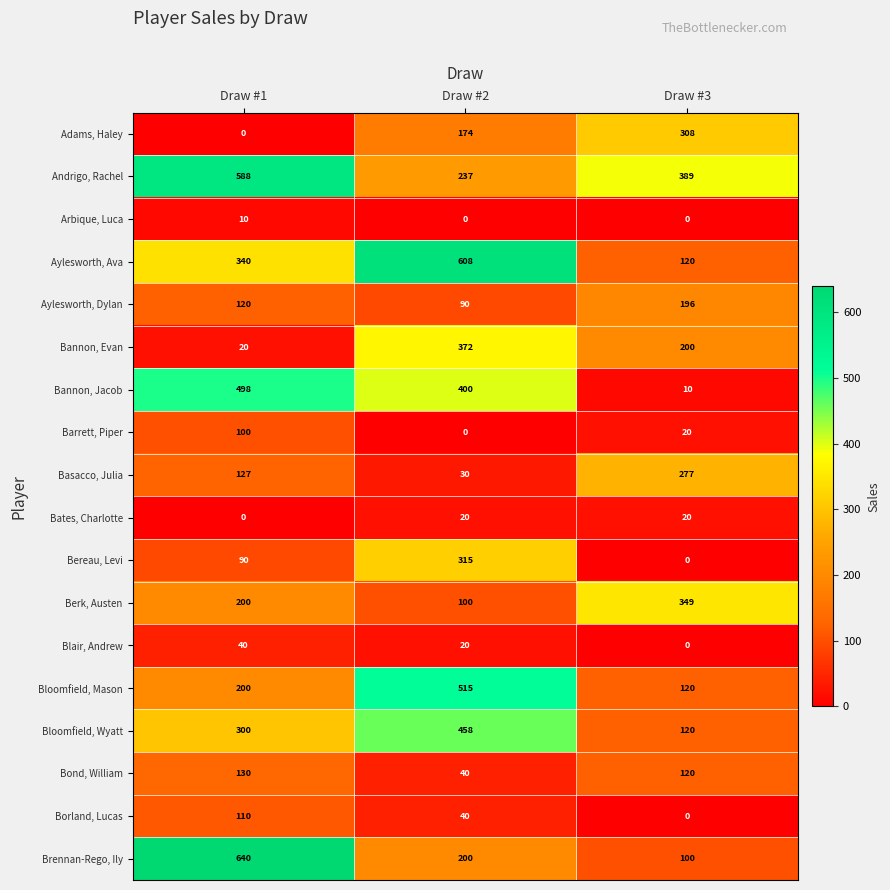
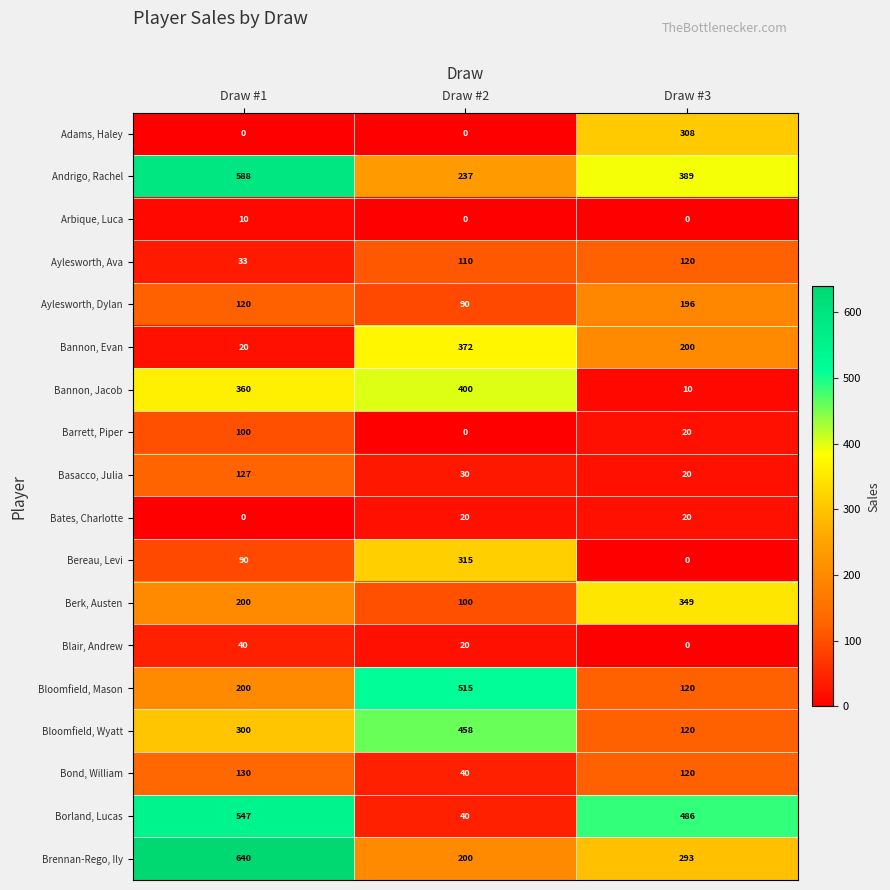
  {
    "Adams, Haley": {
      "Draw #1": 0,
-     "Draw #2": 174,
+     "Draw #2": 0,
      "Draw #3": 308
    },
    "Andrigo, Rachel": {
      "Draw #1": 588,
      "Draw #2": 237,
      "Draw #3": 389
    },
    "Arbique, Luca": {
      "Draw #1": 10,
      "Draw #2": 0,
      "Draw #3": 0
    },
    "Aylesworth, Ava": {
-     "Draw #1": 340,
-     "Draw #2": 608,
+     "Draw #1": 33,
+     "Draw #2": 110,
      "Draw #3": 120
    },
    "Aylesworth, Dylan": {
      "Draw #1": 120,
      "Draw #2": 90,
      "Draw #3": 196
    },
    "Bannon, Evan": {
      "Draw #1": 20,
      "Draw #2": 372,
      "Draw #3": 200
    },
    "Bannon, Jacob": {
-     "Draw #1": 498,
+     "Draw #1": 360,
      "Draw #2": 400,
      "Draw #3": 10
    },
    "Barrett, Piper": {
      "Draw #1": 100,
      "Draw #2": 0,
      "Draw #3": 20
    },
    "Basacco, Julia": {
      "Draw #1": 127,
      "Draw #2": 30,
-     "Draw #3": 277
+     "Draw #3": 20
    },
    "Bates, Charlotte": {
      "Draw #1": 0,
      "Draw #2": 20,
      "Draw #3": 20
    },
    "Bereau, Levi": {
      "Draw #1": 90,
      "Draw #2": 315,
      "Draw #3": 0
    },
    "Berk, Austen": {
      "Draw #1": 200,
      "Draw #2": 100,
      "Draw #3": 349
    },
    "Blair, Andrew": {
      "Draw #1": 40,
      "Draw #2": 20,
      "Draw #3": 0
    },
    "Bloomfield, Mason": {
      "Draw #1": 200,
      "Draw #2": 515,
      "Draw #3": 120
    },
    "Bloomfield, Wyatt": {
      "Draw #1": 300,
      "Draw #2": 458,
      "Draw #3": 120
    },
    "Bond, William": {
      "Draw #1": 130,
      "Draw #2": 40,
      "Draw #3": 120
    },
    "Borland, Lucas": {
-     "Draw #1": 110,
+     "Draw #1": 547,
      "Draw #2": 40,
-     "Draw #3": 0
+     "Draw #3": 486
    },
    "Brennan-Rego, Ily": {
      "Draw #1": 640,
      "Draw #2": 200,
-     "Draw #3": 100
+     "Draw #3": 293
    }
  }
